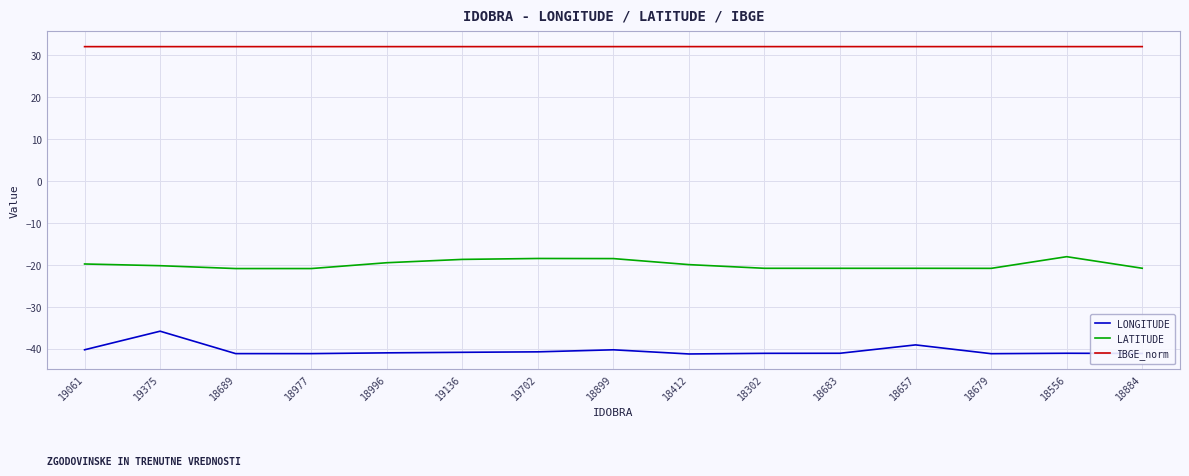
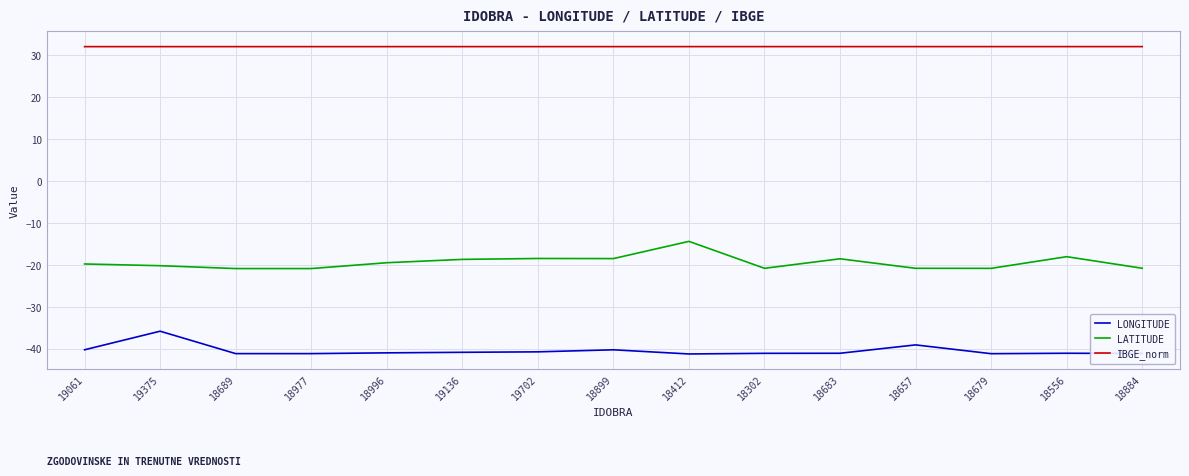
  {
    "LONGITUDE": {
      "19061": -40,
      "19375": -36,
      "18689": -41,
      "18977": -41,
      "18996": -41,
      "19136": -41,
      "19702": -41,
      "18899": -40,
      "18412": -41,
      "18302": -41,
      "18683": -41,
      "18657": -39,
      "18679": -41,
      "18556": -41
    },
    "LATITUDE": {
      "19061": -20,
      "19375": -20,
      "18689": -21,
      "18977": -21,
      "18996": -20,
      "19136": -19,
      "19702": -19,
      "18899": -19,
-     "18412": -20,
+     "18412": -14,
      "18302": -21,
-     "18683": -21,
+     "18683": -19,
      "18657": -21,
      "18679": -21,
      "18556": -18,
      "18884": -21
    },
    "IBGE_norm": {
      "19061": 32,
      "19375": 32,
      "18689": 32,
      "18977": 32,
      "18996": 32,
      "19136": 32,
      "19702": 32,
      "18899": 32,
      "18412": 32,
      "18302": 32,
      "18683": 32,
      "18657": 32,
      "18679": 32,
      "18556": 32,
      "18884": 32
    }
  }
